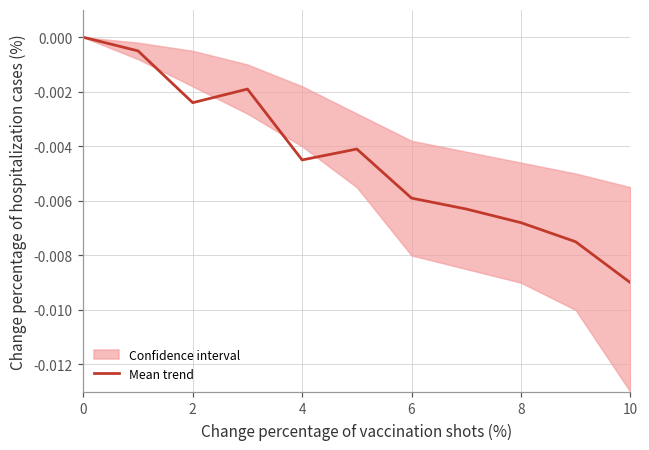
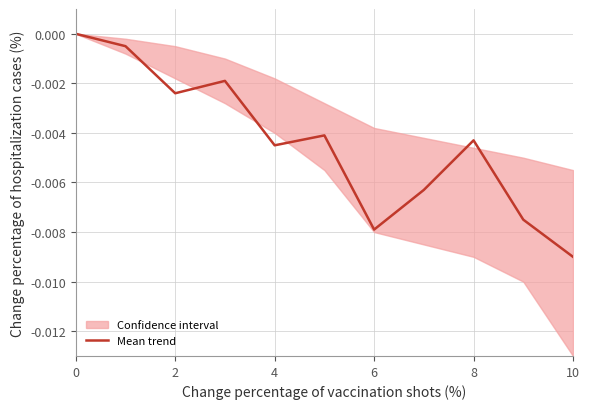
  {
    "Mean trend": {
      "2": -0.0024,
      "4": -0.0045,
-     "6": -0.0059,
-     "8": -0.0068,
+     "6": -0.0079,
+     "8": -0.0043,
      "10": -0.0090
    }
  }
